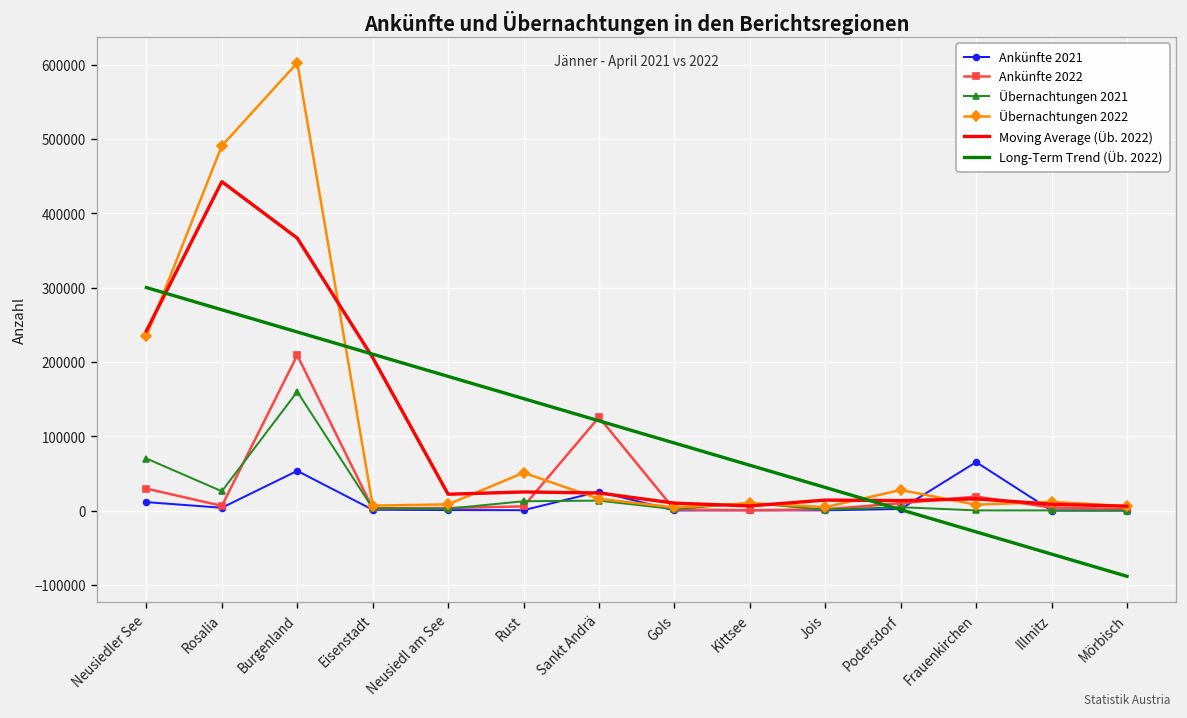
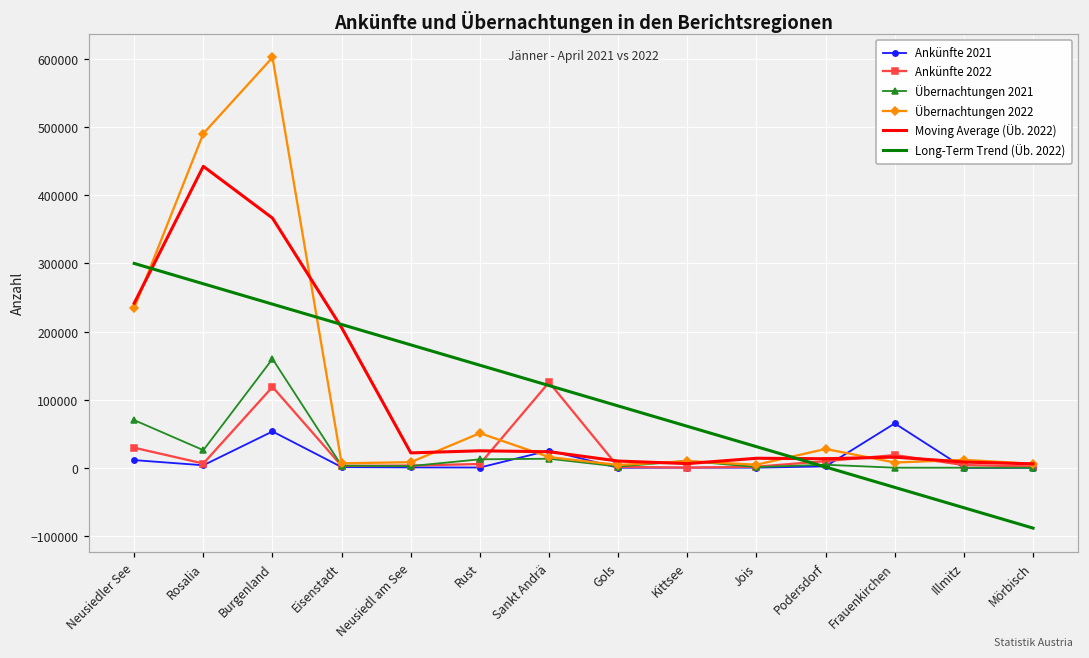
  {
    "Ankünfte 2021": {
      "Neusiedler See": 10000,
      "Burgenland": 50000,
      "Rust": 0,
      "Frauenkirchen": 70000
    },
    "Ankünfte 2022": {
      "Neusiedler See": 30000,
-     "Burgenland": 210000,
+     "Burgenland": 120000,
      "Rust": 10000,
      "Sankt Andrä": 130000
    },
    "Übernachtungen 2022": {
      "Neusiedler See": 230000,
      "Rosalia": 490000,
      "Burgenland": 600000,
      "Neusiedl am See": 10000,
      "Rust": 50000,
      "Podersdorf": 30000,
      "Frauenkirchen": 10000
    },
    "Moving Average (Üb. 2022)": {
      "Neusiedler See": 240000,
      "Rosalia": 440000,
      "Burgenland": 370000,
      "Eisenstadt": 210000,
      "Neusiedl am See": 20000,
      "Rust": 30000,
      "Gols": 10000,
      "Jois": 10000
    }
  }
